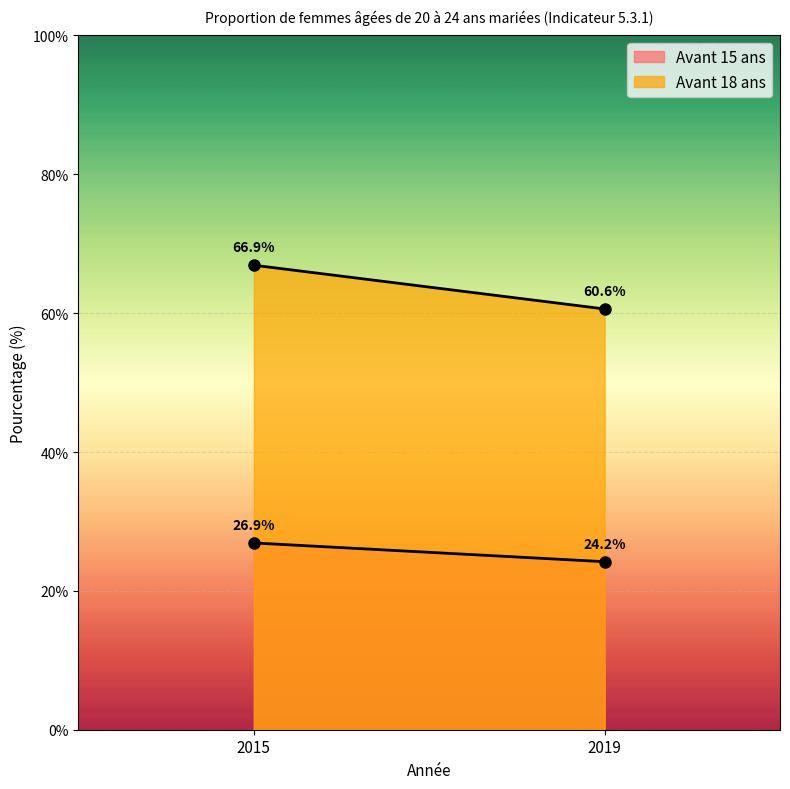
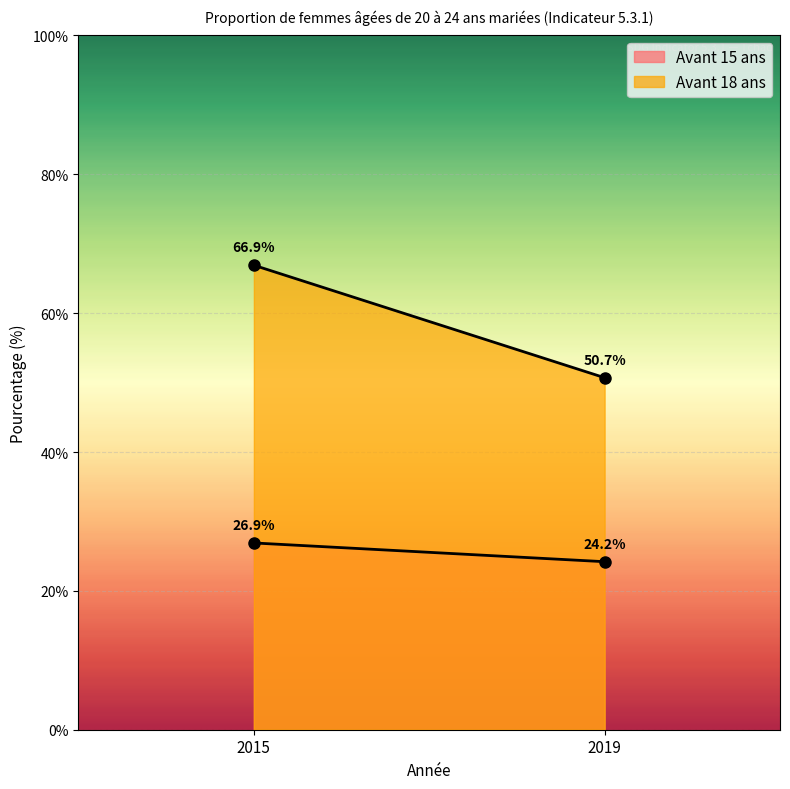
  {
    "Avant 15 ans": {
      "2015": "26.9%",
      "2019": "24.2%"
    },
    "Avant 18 ans": {
      "2015": "66.9%",
-     "2019": "60.6%"
+     "2019": "50.7%"
    }
  }
